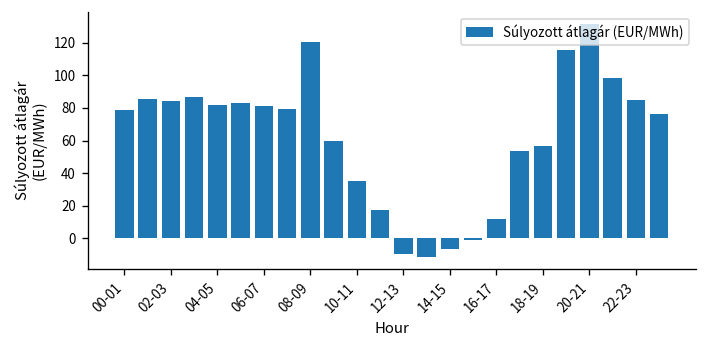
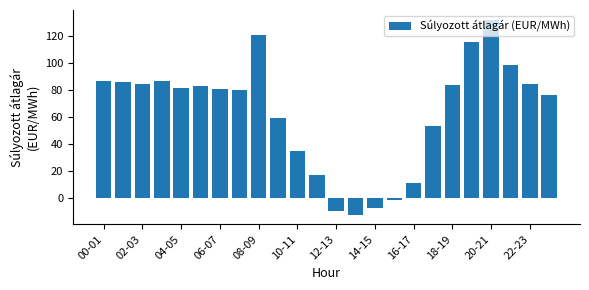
  {
-   "00-01": 79,
+   "00-01": 87,
    "02-03": 84,
    "04-05": 82,
    "06-07": 81,
    "08-09": 120,
    "10-11": 35,
    "12-13": -10,
    "14-15": -7,
    "16-17": 11,
-   "18-19": 57,
+   "18-19": 83,
    "22-23": 85
  }
